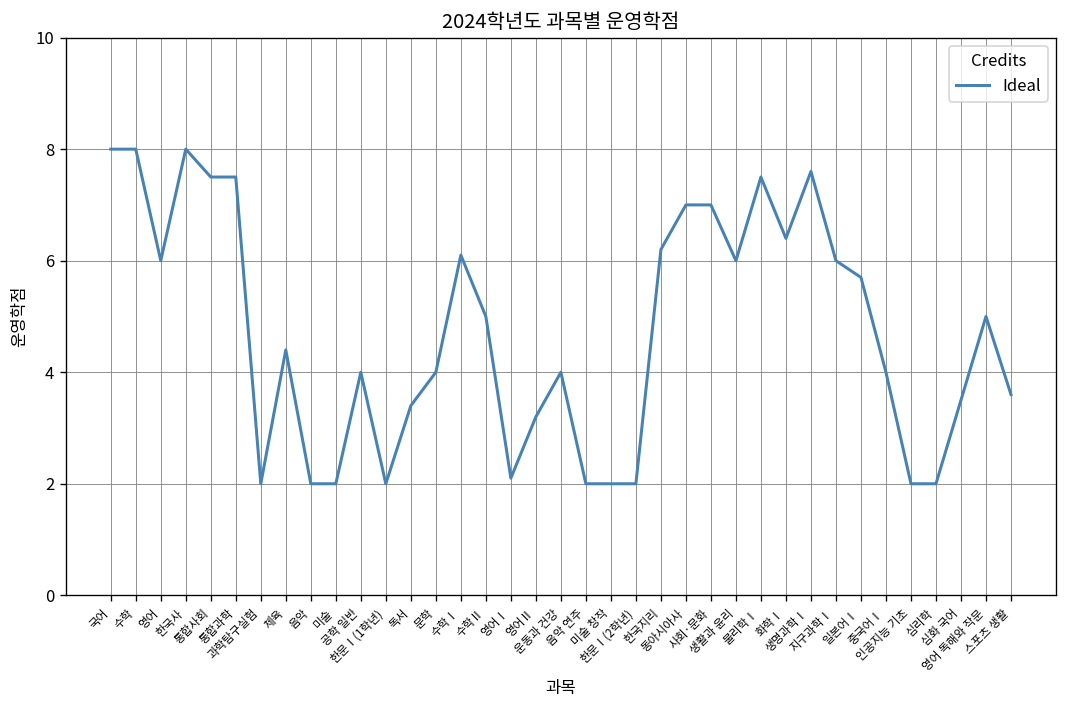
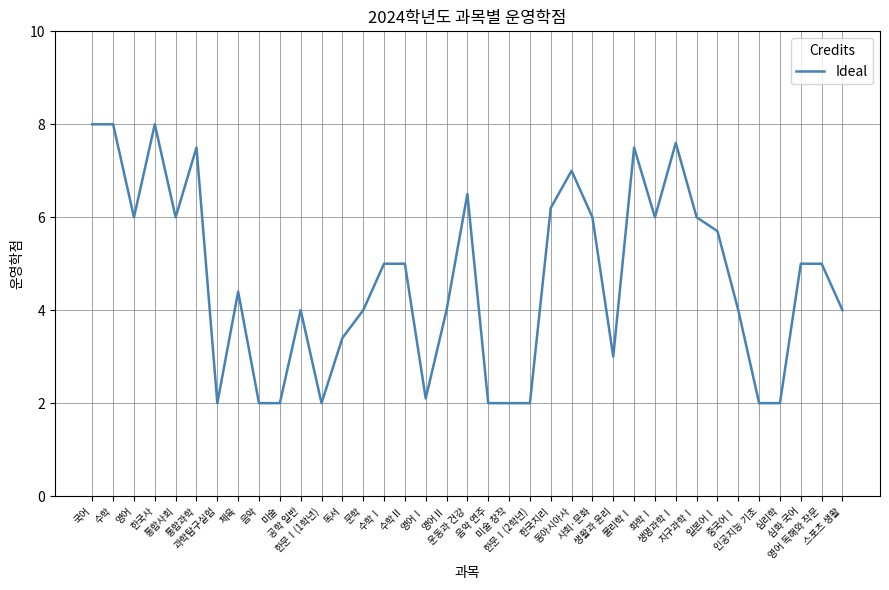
  {
    "국어": 8.0,
    "수학": 8.0,
    "영어": 6.0,
    "한국사": 8.0,
-   "통합사회": 7.5,
+   "통합사회": 6.0,
    "통합과학": 7.5,
    "과학탐구실험": 2.0,
    "체육": 4.4,
    "음악": 2.0,
    "미술": 2.0,
    "공학 일반": 4.0,
    "한문Ⅰ(1학년)": 2.0,
    "독서": 3.4,
    "문학": 4.0,
-   "수학Ⅰ": 6.1,
+   "수학Ⅰ": 5.0,
    "수학Ⅱ": 5.0,
    "영어Ⅰ": 2.1,
-   "영어Ⅱ": 3.2,
-   "운동과 건강": 4.0,
+   "영어Ⅱ": 4.0,
+   "운동과 건강": 6.5,
    "음악 연주": 2.0,
    "미술 창작": 2.0,
    "한문Ⅰ(2학년)": 2.0,
    "한국지리": 6.2,
    "동아시아사": 7.0,
-   "사회·문화": 7,
-   "생활과 윤리": 6,
+   "사회·문화": 6,
+   "생활과 윤리": 3,
    "물리학Ⅰ": 7.5,
-   "화학Ⅰ": 6.4,
+   "화학Ⅰ": 6.0,
    "생명과학Ⅰ": 7.6,
    "지구과학Ⅰ": 6.0,
    "일본어Ⅰ": 5.7,
    "중국어Ⅰ": 4.0,
    "인공지능 기초": 2.0,
    "심리학": 2.0,
-   "심화 국어": 3.5,
+   "심화 국어": 5.0,
    "영어 독해와 작문": 5.0,
-   "스포츠 생활": 3.6
+   "스포츠 생활": 4.0
  }
